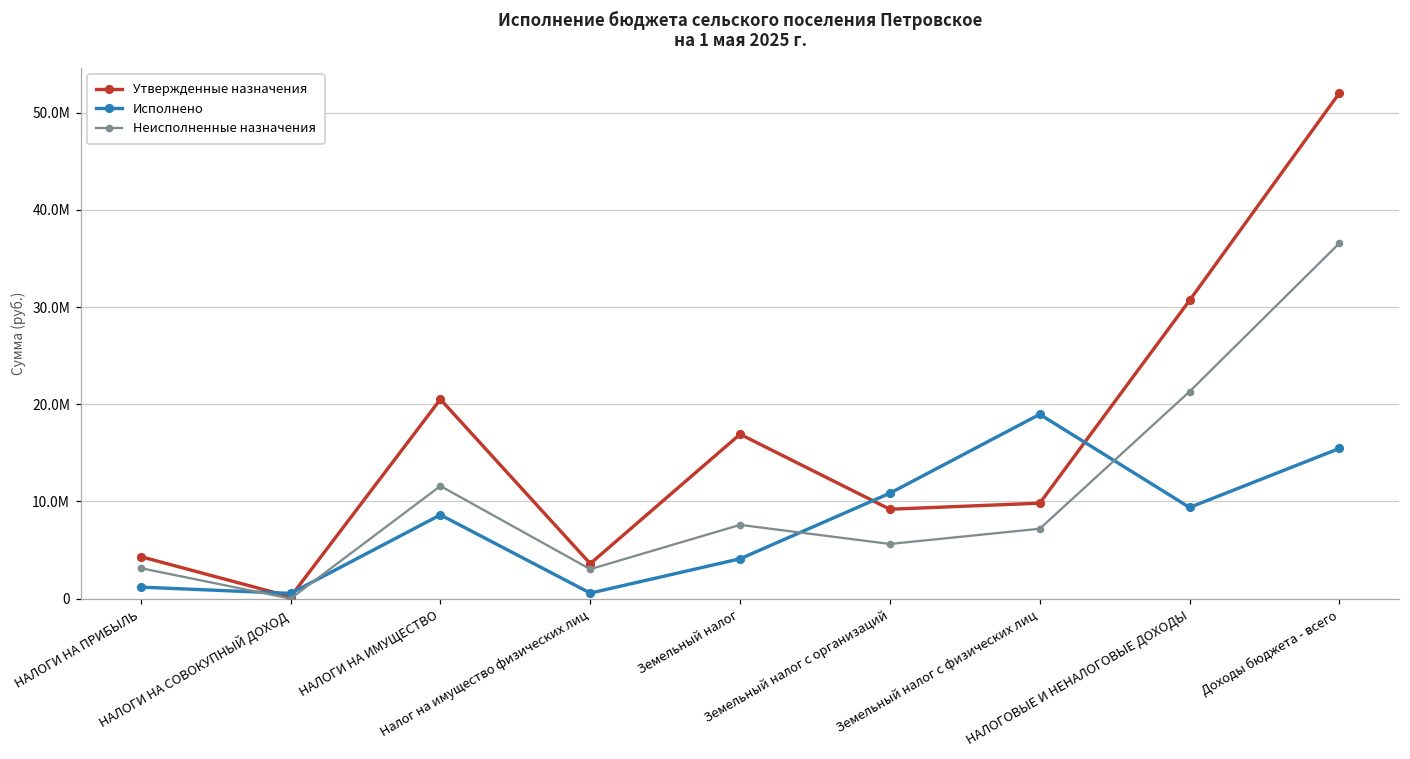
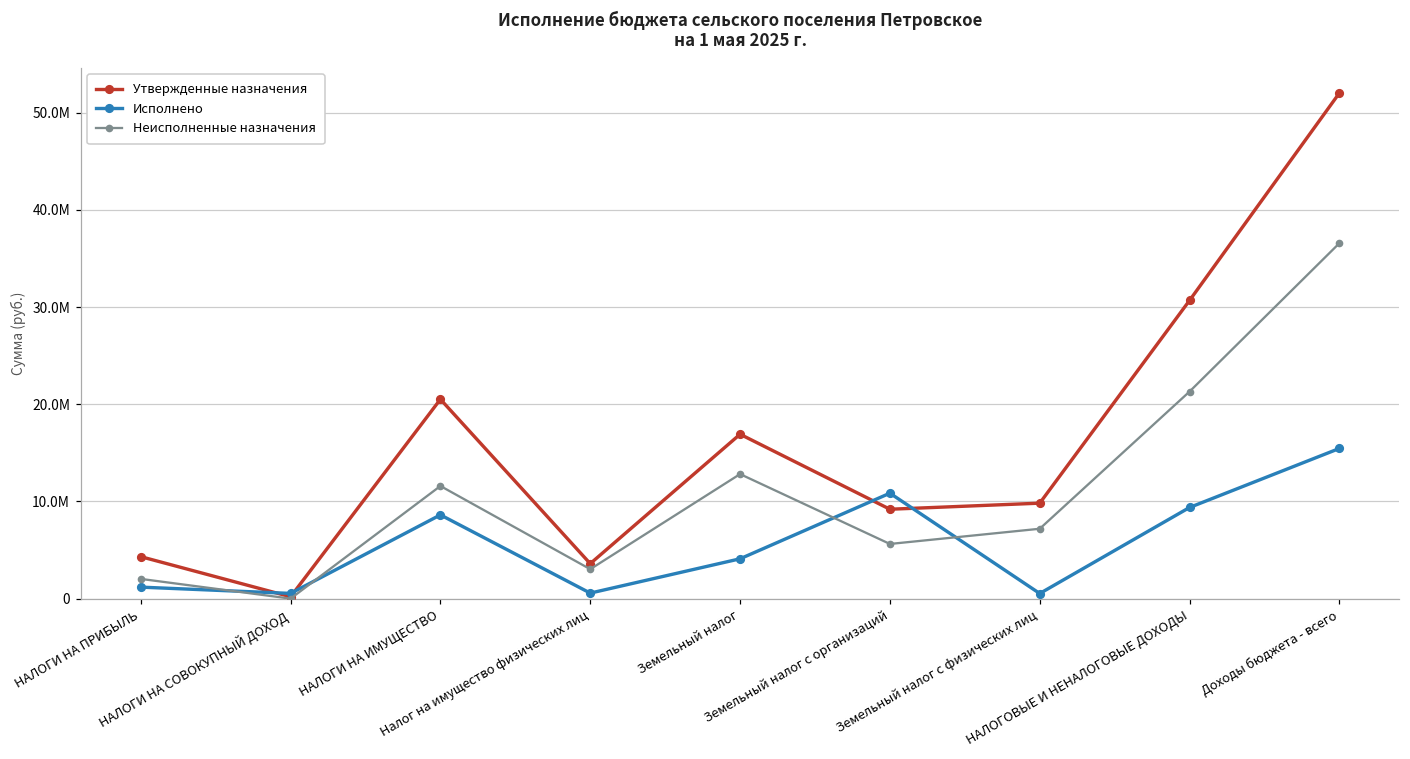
  {
    "Утвержденные назначения": {
      "НАЛОГИ НА ПРИБЫЛЬ": 4000000,
      "НАЛОГИ НА ИМУЩЕСТВО": 21000000,
      "Налог на имущество физических лиц": 4000000,
      "Земельный налог": 17000000,
      "Земельный налог с организаций": 9000000,
      "Земельный налог с физических лиц": 10000000,
      "НАЛОГОВЫЕ И НЕНАЛОГОВЫЕ ДОХОДЫ": 31000000,
      "Доходы бюджета - всего": 52000000
    },
    "Исполнено": {
      "НАЛОГИ НА ПРИБЫЛЬ": 1000000,
      "НАЛОГИ НА СОВОКУПНЫЙ ДОХОД": 1000000,
      "НАЛОГИ НА ИМУЩЕСТВО": 9000000,
      "Налог на имущество физических лиц": 1000000,
      "Земельный налог": 4000000,
      "Земельный налог с организаций": 11000000,
-     "Земельный налог с физических лиц": 19000000,
+     "Земельный налог с физических лиц": 1000000,
      "НАЛОГОВЫЕ И НЕНАЛОГОВЫЕ ДОХОДЫ": 9000000,
      "Доходы бюджета - всего": 15000000
    },
    "Неисполненные назначения": {
-     "НАЛОГИ НА ПРИБЫЛЬ": 3000000,
+     "НАЛОГИ НА ПРИБЫЛЬ": 2000000,
      "НАЛОГИ НА ИМУЩЕСТВО": 12000000,
      "Налог на имущество физических лиц": 3000000,
-     "Земельный налог": 8000000,
+     "Земельный налог": 13000000,
      "Земельный налог с организаций": 6000000,
      "Земельный налог с физических лиц": 7000000,
      "НАЛОГОВЫЕ И НЕНАЛОГОВЫЕ ДОХОДЫ": 21000000,
      "Доходы бюджета - всего": 37000000
    }
  }
